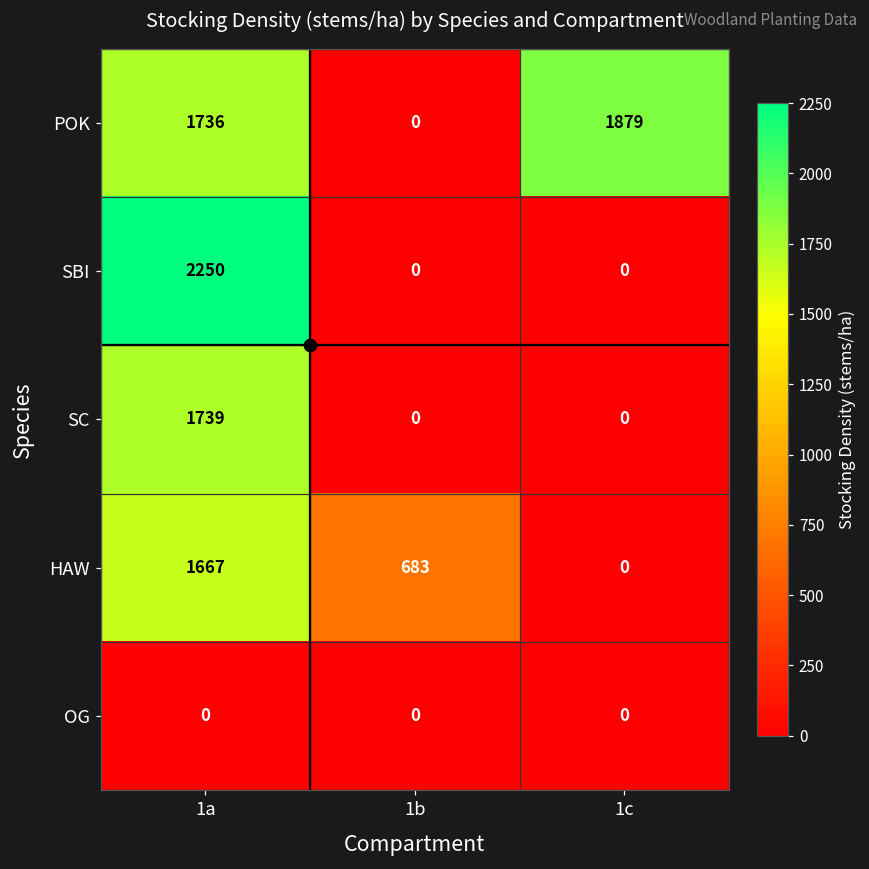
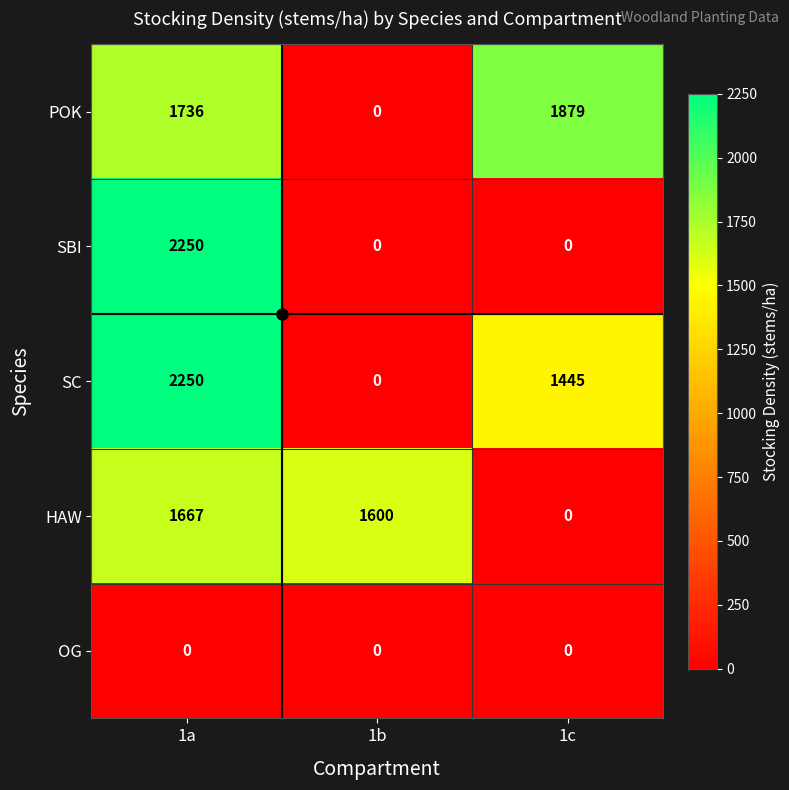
  {
    "POK": {
      "1a": 1736,
      "1b": 0,
      "1c": 1879
    },
    "SBI": {
      "1a": 2250,
      "1b": 0,
      "1c": 0
    },
    "SC": {
-     "1a": 1739,
+     "1a": 2250,
      "1b": 0,
-     "1c": 0
+     "1c": 1445
    },
    "HAW": {
      "1a": 1667,
-     "1b": 683,
+     "1b": 1600,
      "1c": 0
    },
    "OG": {
      "1a": 0,
      "1b": 0,
      "1c": 0
    }
  }
